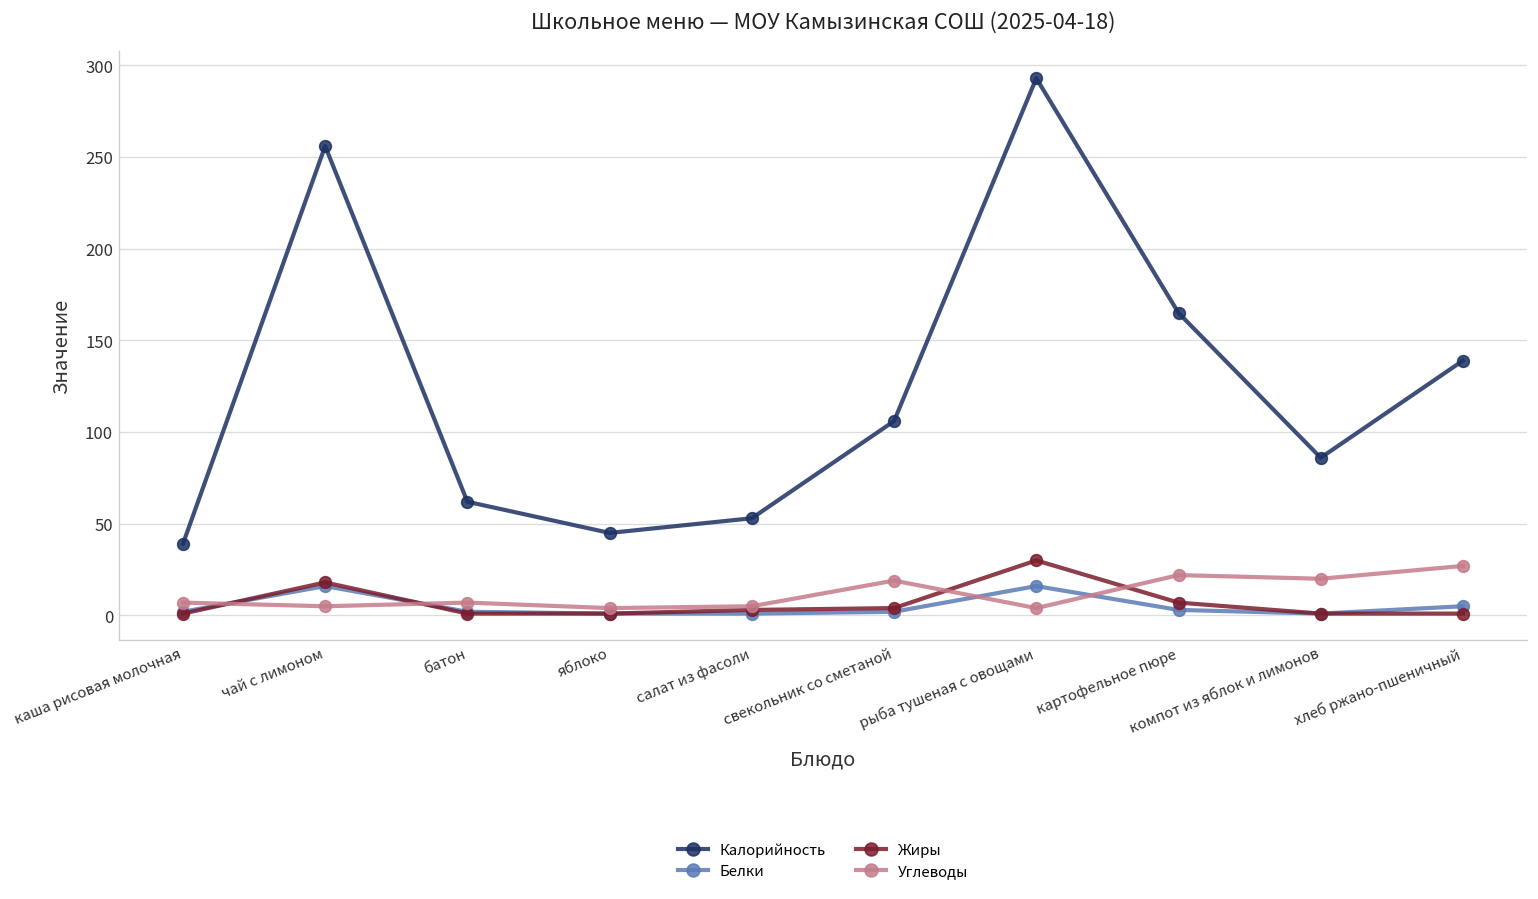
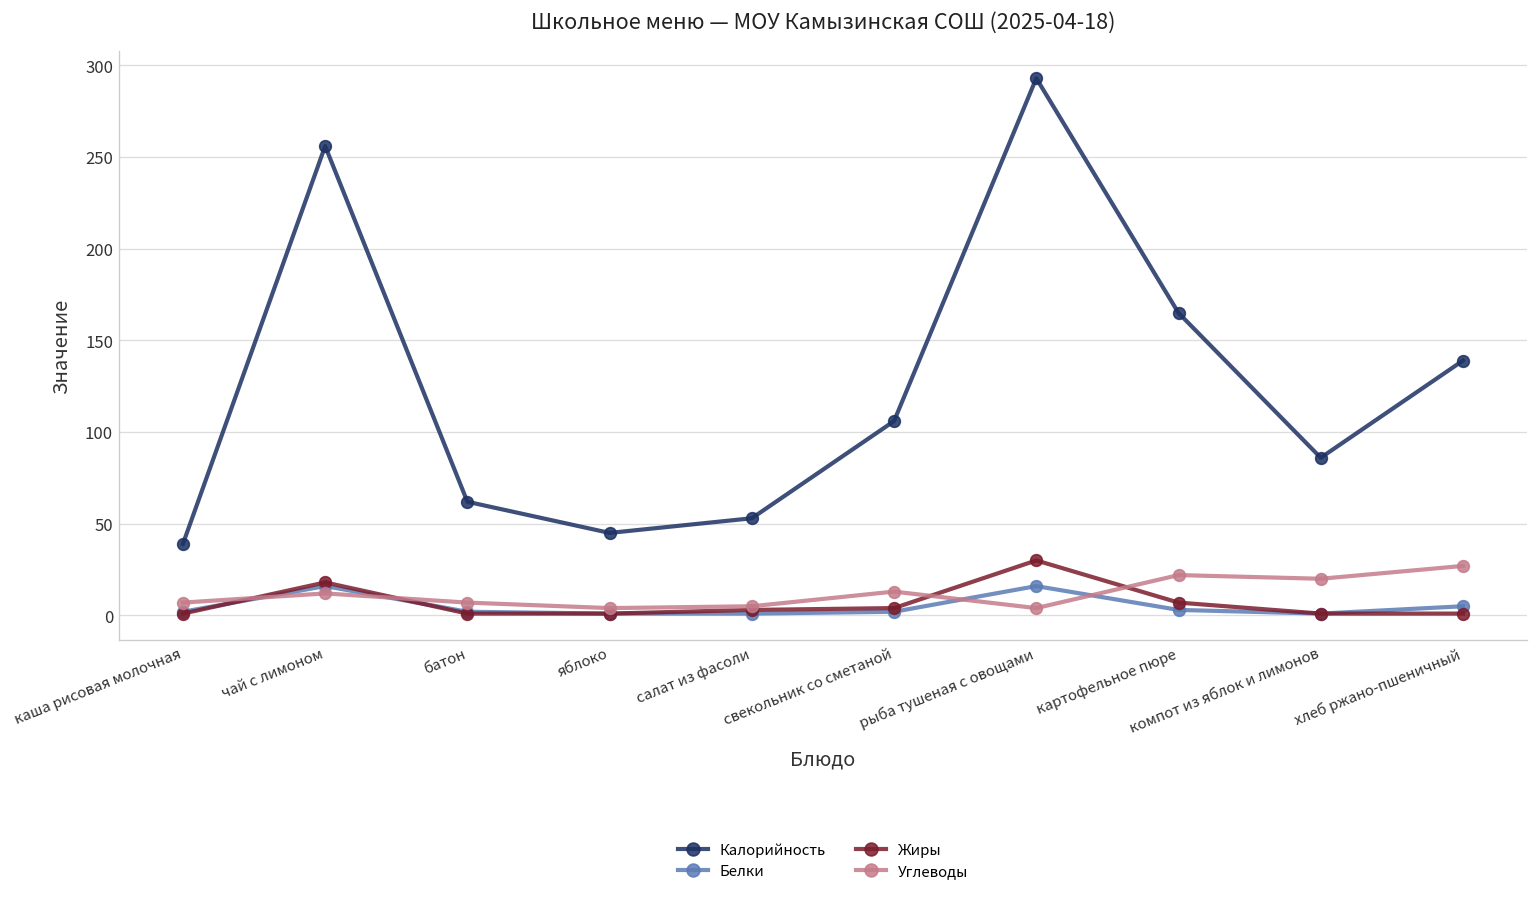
  {
    "Калорийность": {
      "каша рисовая молочная": 39,
      "чай с лимоном": 256,
      "батон": 62,
      "яблоко": 45,
      "салат из фасоли": 53,
      "свекольник со сметаной": 106,
      "рыба тушеная с овощами": 293,
      "картофельное пюре": 165,
      "компот из яблок и лимонов": 86,
      "хлеб ржано-пшеничный": 139
    },
    "Белки": {
      "чай с лимоном": 16,
      "салат из фасоли": 1,
      "свекольник со сметаной": 2,
      "рыба тушеная с овощами": 16,
      "картофельное пюре": 3,
      "хлеб ржано-пшеничный": 5
    },
    "Жиры": {
      "чай с лимоном": 18,
      "салат из фасоли": 3,
      "свекольник со сметаной": 4,
      "рыба тушеная с овощами": 30,
      "картофельное пюре": 7,
      "хлеб ржано-пшеничный": 1
    },
    "Углеводы": {
      "каша рисовая молочная": 7,
-     "чай с лимоном": 5,
+     "чай с лимоном": 12,
      "батон": 7,
      "яблоко": 4,
      "салат из фасоли": 5,
-     "свекольник со сметаной": 19,
+     "свекольник со сметаной": 13,
      "рыба тушеная с овощами": 4,
      "картофельное пюре": 22,
      "компот из яблок и лимонов": 20,
      "хлеб ржано-пшеничный": 27
    }
  }
